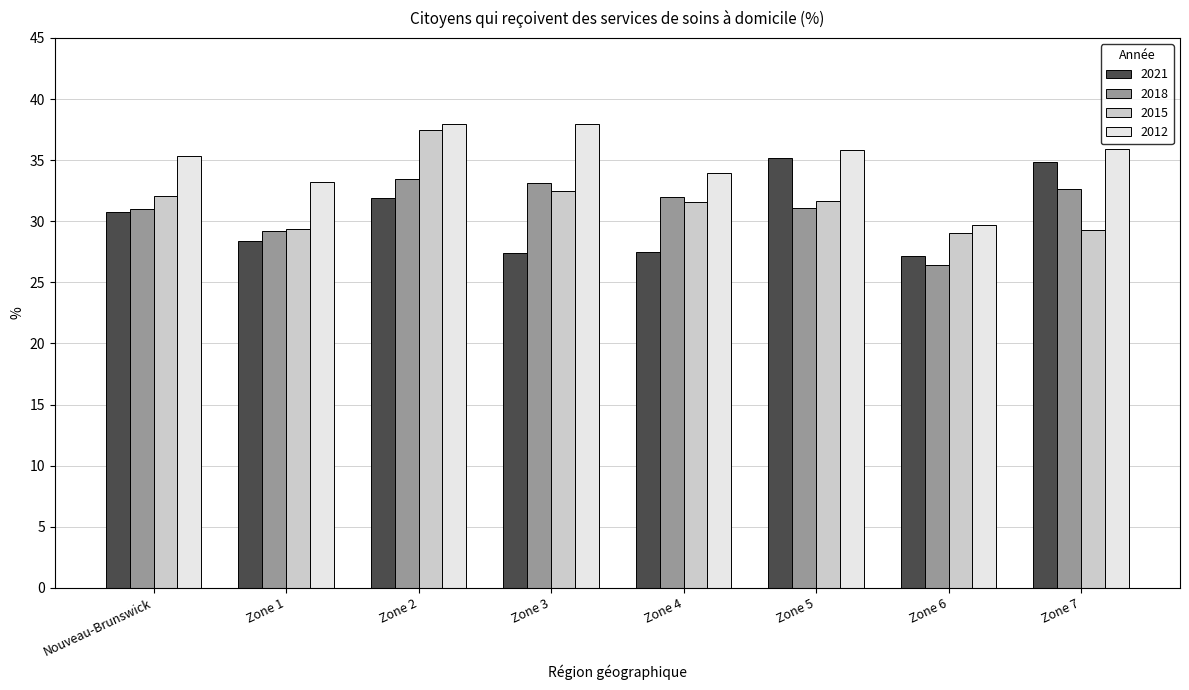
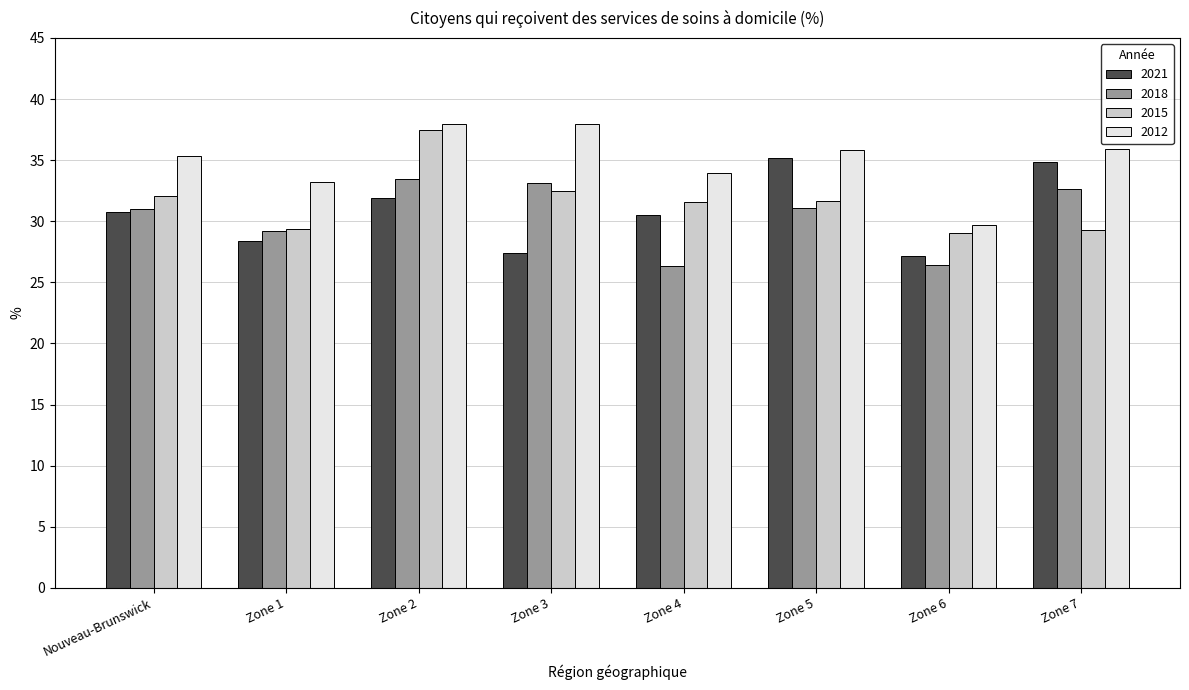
  {
    "2021": {
      "Nouveau-Brunswick": 30.8,
      "Zone 1": 28.4,
      "Zone 2": 31.9,
      "Zone 3": 27.4,
-     "Zone 4": 27.5,
+     "Zone 4": 30.5,
      "Zone 5": 35.2,
      "Zone 6": 27.1,
      "Zone 7": 34.9
    },
    "2018": {
      "Nouveau-Brunswick": 31.0,
      "Zone 1": 29.2,
      "Zone 2": 33.5,
      "Zone 3": 33.1,
-     "Zone 4": 31.9,
+     "Zone 4": 26.3,
      "Zone 5": 31.1,
      "Zone 6": 26.4,
      "Zone 7": 32.6
    }
  }
